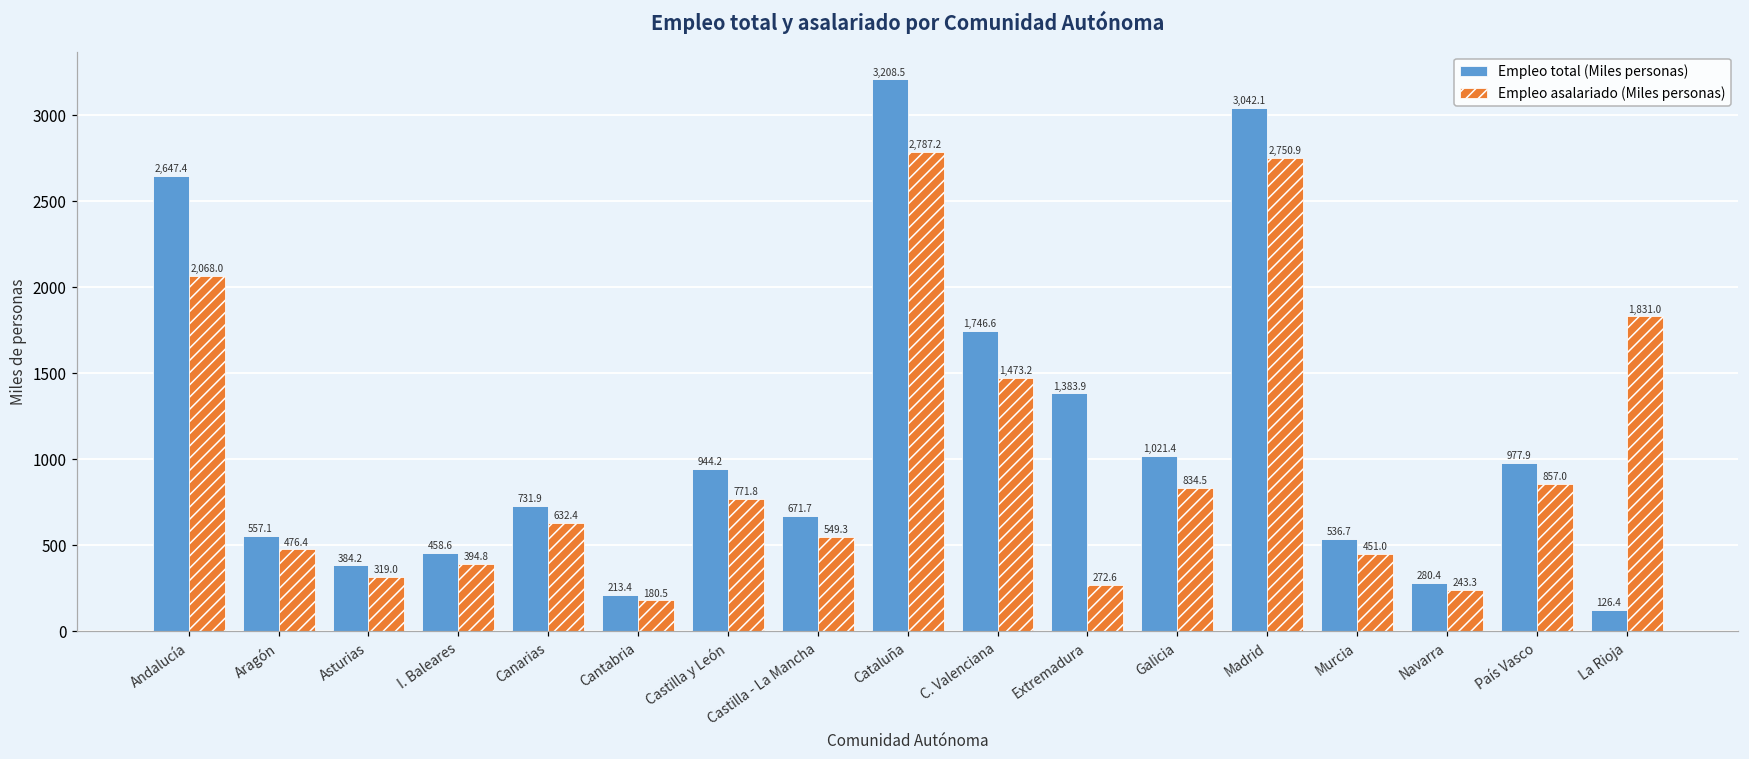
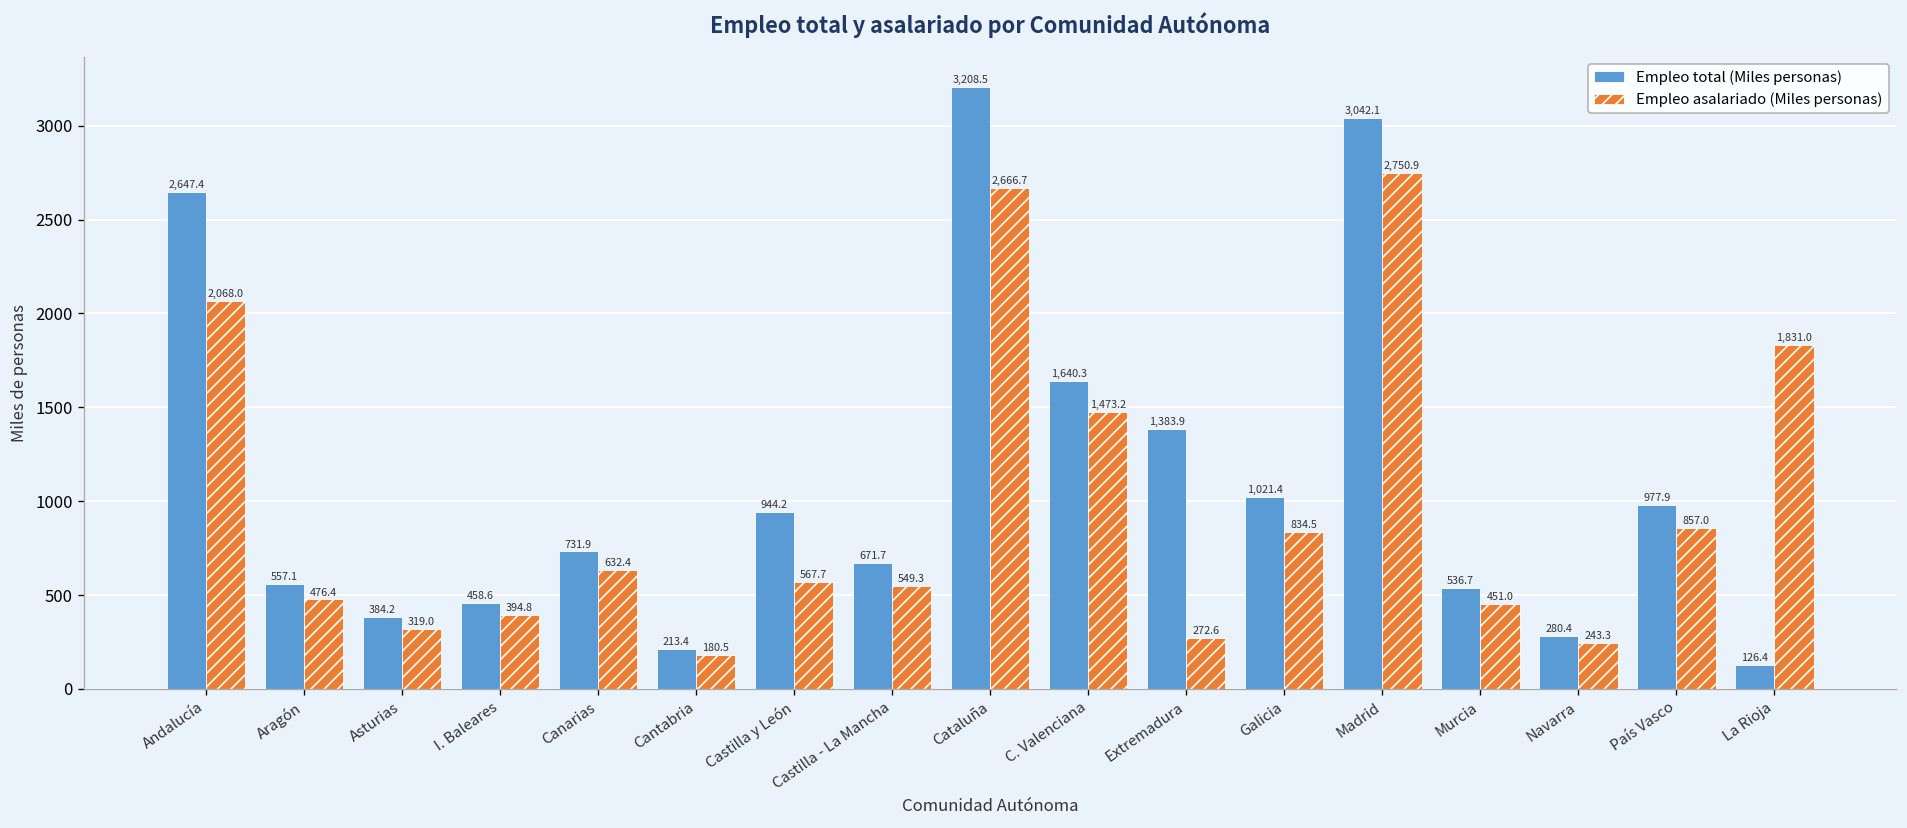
  {
    "Empleo total (Miles personas)": {
      "Andalucía": "2,647.4",
      "Aragón": "557.1",
      "Asturias": "384.2",
      "I. Baleares": "458.6",
      "Canarias": "731.9",
      "Cantabria": "213.4",
      "Castilla y León": "944.2",
      "Castilla - La Mancha": "671.7",
      "Cataluña": "3,208.5",
-     "C. Valenciana": "1,746.6",
+     "C. Valenciana": "1,640.3",
      "Extremadura": "1,383.9",
      "Galicia": "1,021.4",
      "Madrid": "3,042.1",
      "Murcia": "536.7",
      "Navarra": "280.4",
      "País Vasco": "977.9",
      "La Rioja": "126.4"
    },
    "Empleo asalariado (Miles personas)": {
      "Andalucía": "2,068.0",
      "Aragón": "476.4",
      "Asturias": "319.0",
      "I. Baleares": "394.8",
      "Canarias": "632.4",
      "Cantabria": "180.5",
-     "Castilla y León": "771.8",
+     "Castilla y León": "567.7",
      "Castilla - La Mancha": "549.3",
-     "Cataluña": "2,787.2",
+     "Cataluña": "2,666.7",
      "C. Valenciana": "1,473.2",
      "Extremadura": "272.6",
      "Galicia": "834.5",
      "Madrid": "2,750.9",
      "Murcia": "451.0",
      "Navarra": "243.3",
      "País Vasco": "857.0",
      "La Rioja": "1,831.0"
    }
  }
